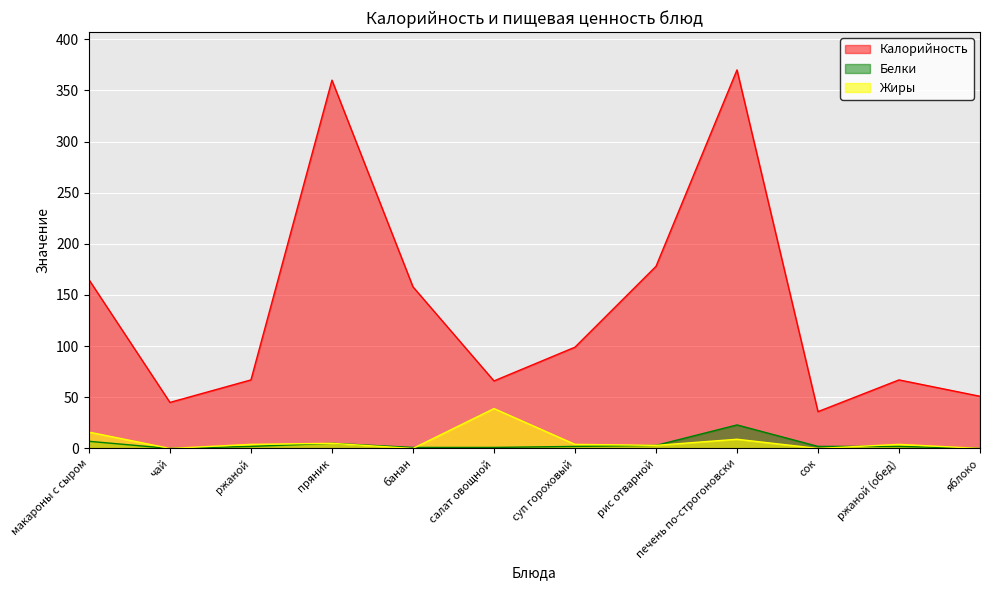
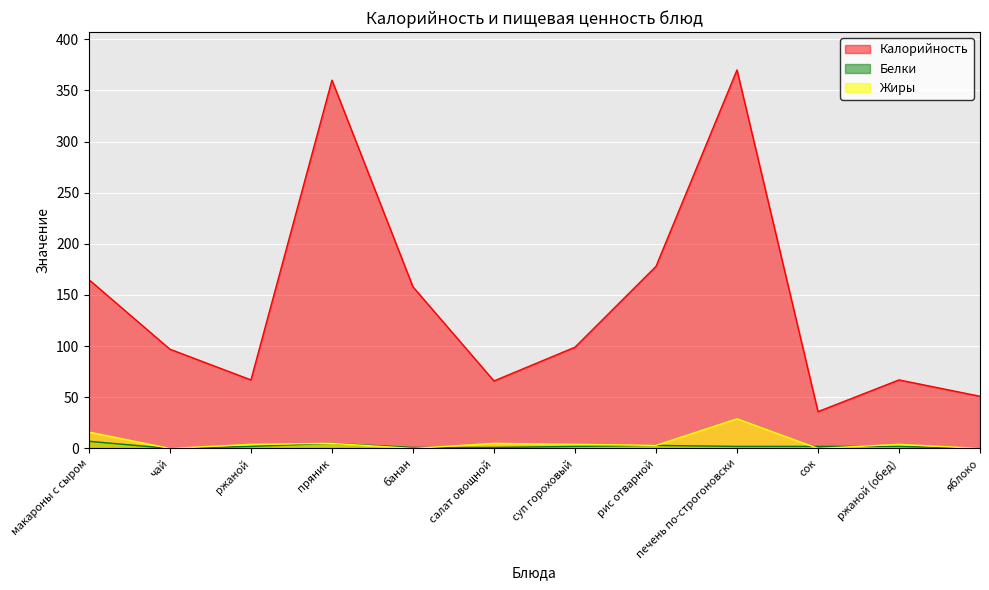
  {
    "Калорийность": {
      "макароны с сыром": 165,
-     "чай": 45,
+     "чай": 97,
      "ржаной": 67,
      "пряник": 360,
      "банан": 158,
      "салат овощной": 66,
      "суп гороховый": 99,
      "рис отварной": 178,
      "печень по-строгоновски": 370,
      "сок": 36,
      "ржаной (обед)": 67,
      "яблоко": 51
    },
    "Белки": {
      "макароны с сыром": 7,
      "салат овощной": 1,
-     "печень по-строгоновски": 23
+     "печень по-строгоновски": 2
    },
    "Жиры": {
      "макароны с сыром": 16,
-     "салат овощной": 39,
-     "печень по-строгоновски": 9
+     "салат овощной": 5,
+     "печень по-строгоновски": 29
    }
  }
